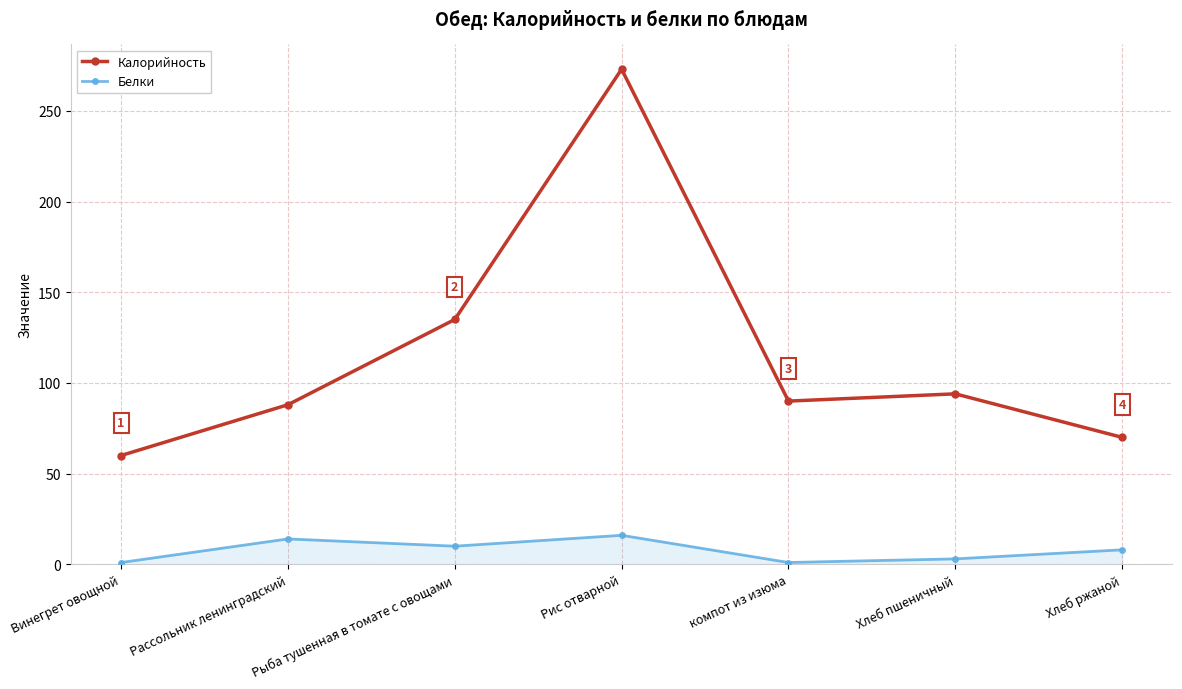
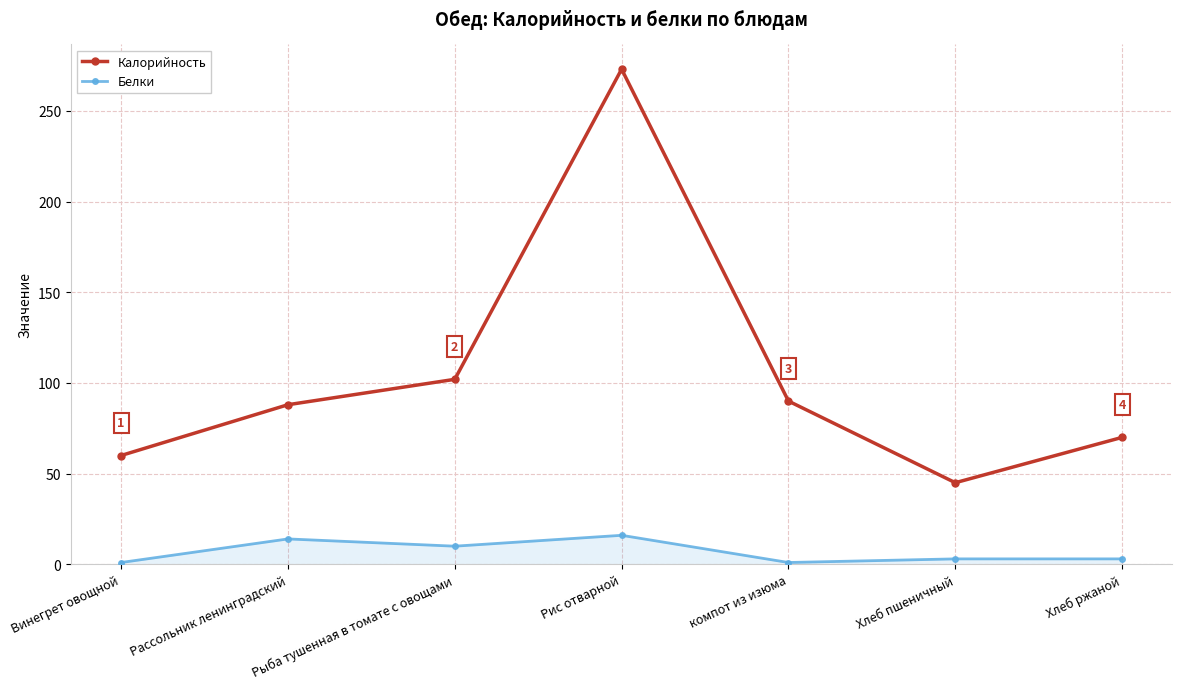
  {
    "Калорийность": {
      "Винегрет овощной": 60,
      "Рассольник ленинградский": 88,
-     "Рыба тушенная в томате с овощами": 135,
+     "Рыба тушенная в томате с овощами": 102,
      "Рис отварной": 273,
      "компот из изюма": 90,
-     "Хлеб пшеничный": 94,
+     "Хлеб пшеничный": 45,
      "Хлеб ржаной": 70
    },
    "Белки": {
      "Винегрет овощной": 1,
      "Рассольник ленинградский": 14,
      "Рыба тушенная в томате с овощами": 10,
      "Рис отварной": 16,
      "компот из изюма": 1,
      "Хлеб пшеничный": 3,
-     "Хлеб ржаной": 8
+     "Хлеб ржаной": 3
    }
  }
